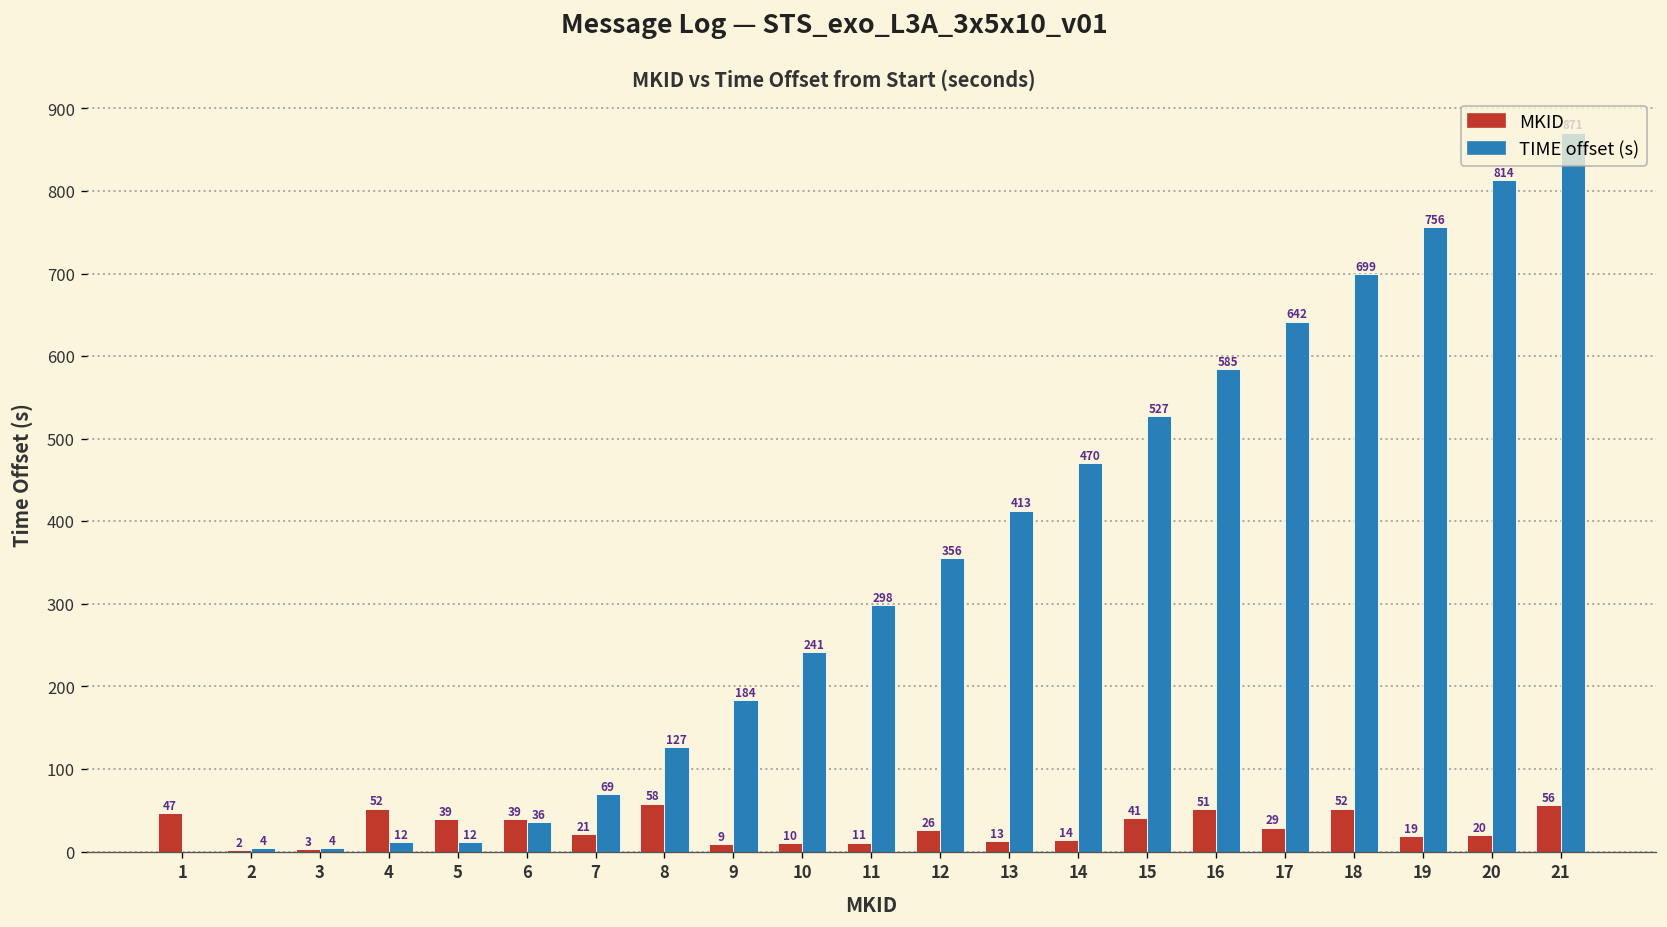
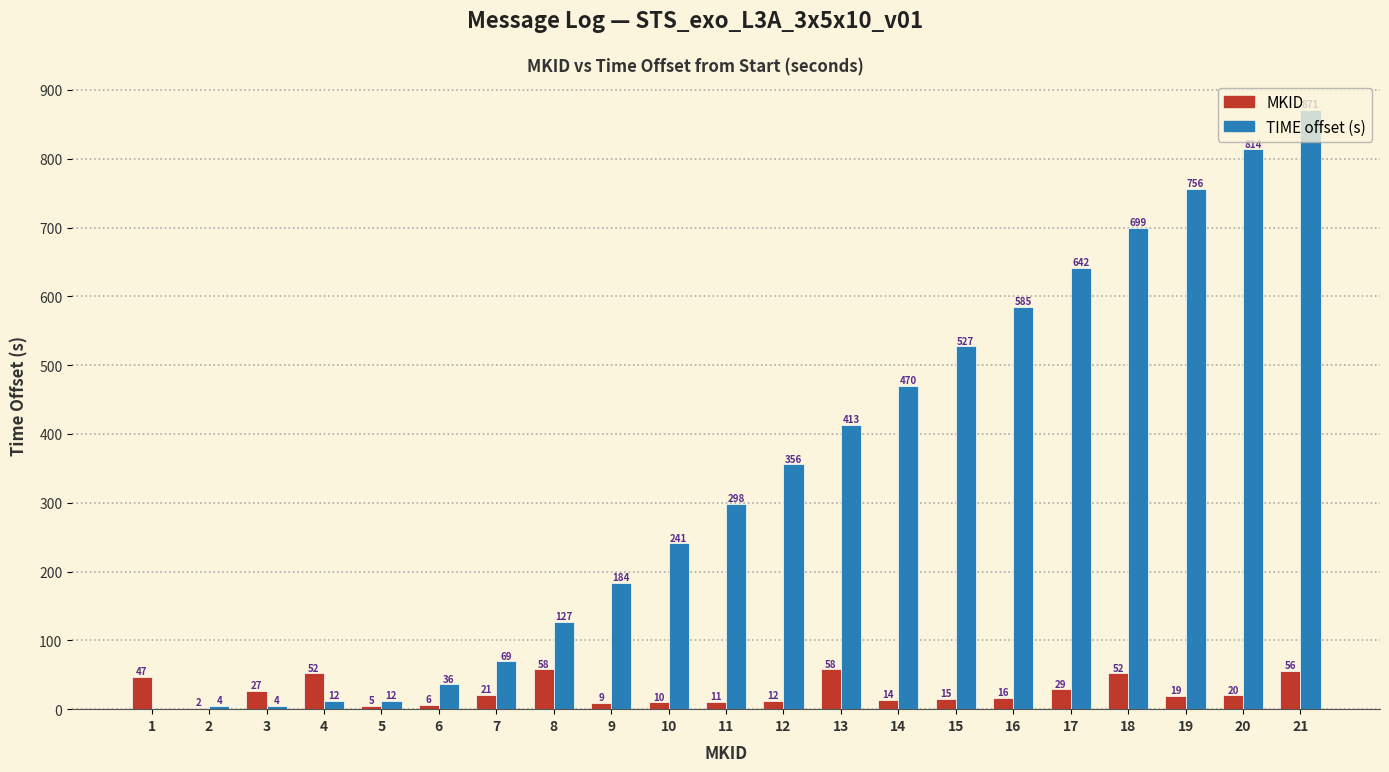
  {
    "MKID": {
      "1": 47,
      "2": 2,
-     "3": 3,
+     "3": 27,
      "4": 52,
-     "5": 39,
-     "6": 39,
+     "5": 5,
+     "6": 6,
      "7": 21,
      "8": 58,
      "9": 9,
      "10": 10,
      "11": 11,
-     "12": 26,
-     "13": 13,
+     "12": 12,
+     "13": 58,
      "14": 14,
-     "15": 41,
-     "16": 51,
+     "15": 15,
+     "16": 16,
      "17": 29,
      "18": 52,
      "19": 19,
      "20": 20,
      "21": 56
    },
    "TIME offset (s)": {
      "2": 4,
      "3": 4,
      "4": 12,
      "5": 12,
      "6": 36,
      "7": 69,
      "8": 127,
      "9": 184,
      "10": 241,
      "11": 298,
      "12": 356,
      "13": 413,
      "14": 470,
      "15": 527,
      "16": 585,
      "17": 642,
      "18": 699,
      "19": 756
    }
  }
